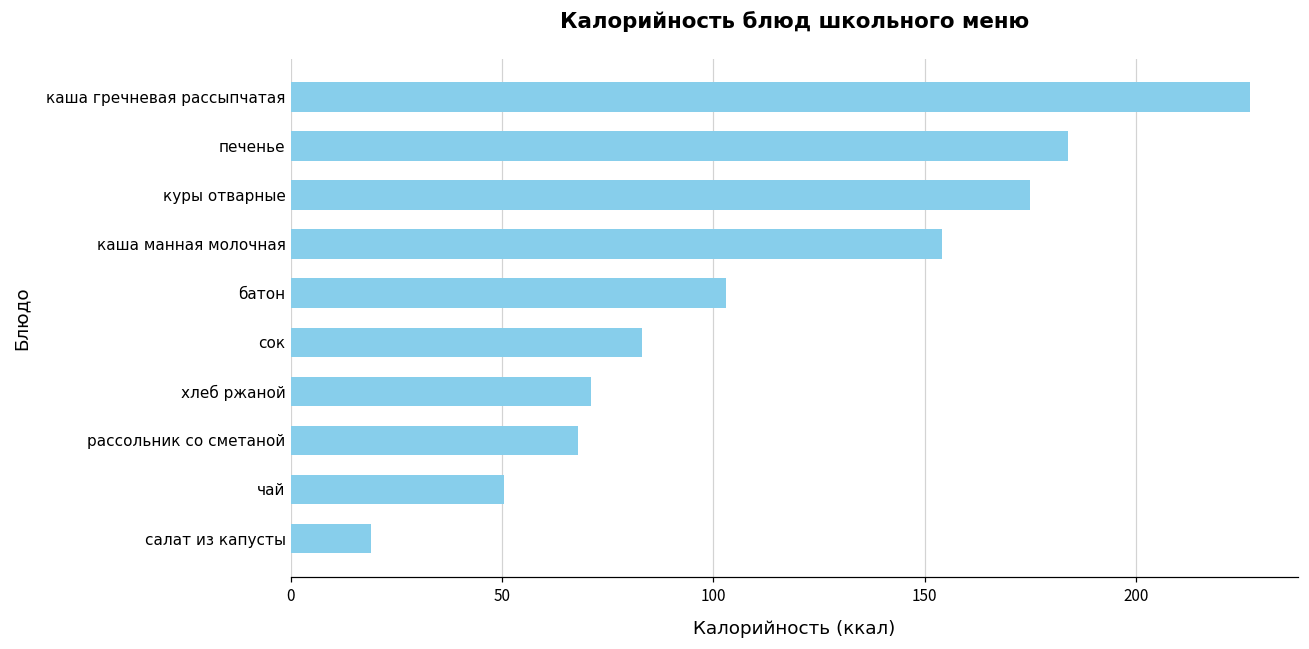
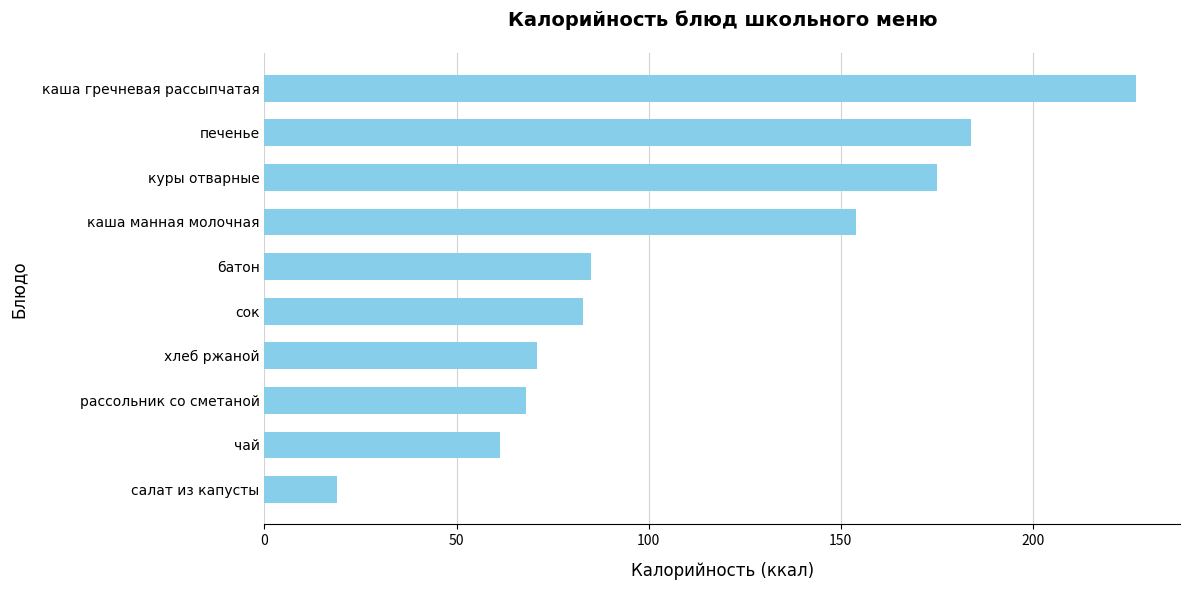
  {
    "каша гречневая рассыпчатая": 227,
    "печенье": 184,
    "куры отварные": 175,
    "каша манная молочная": 154,
-   "батон": 103,
+   "батон": 85,
    "сок": 83,
    "хлеб ржаной": 71,
    "рассольник со сметаной": 68,
-   "чай": 51,
+   "чай": 61,
    "салат из капусты": 19
  }
